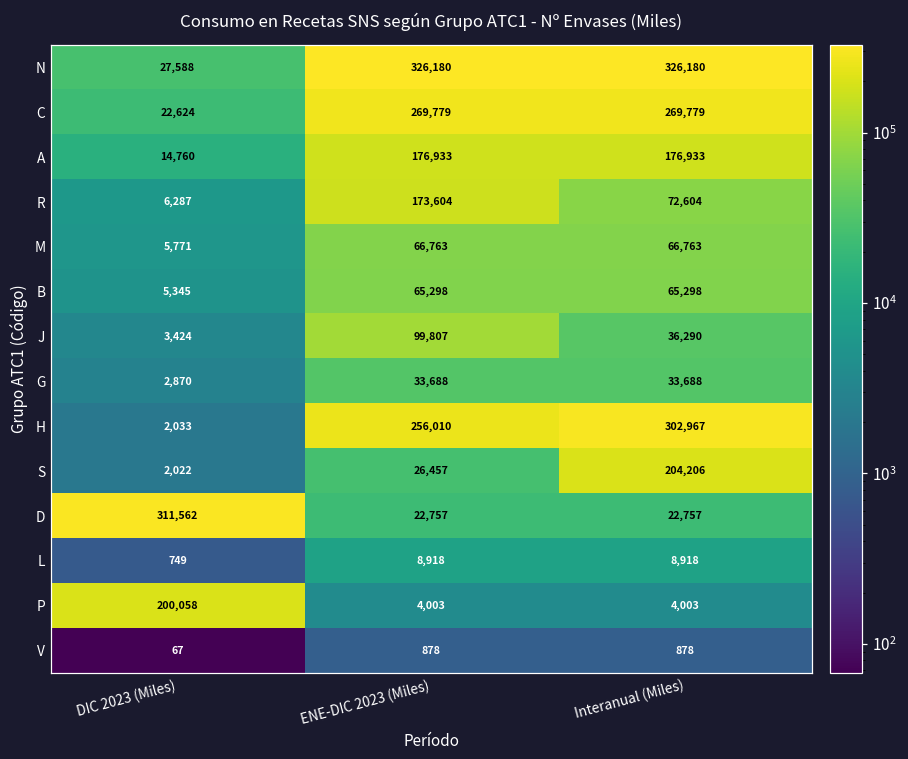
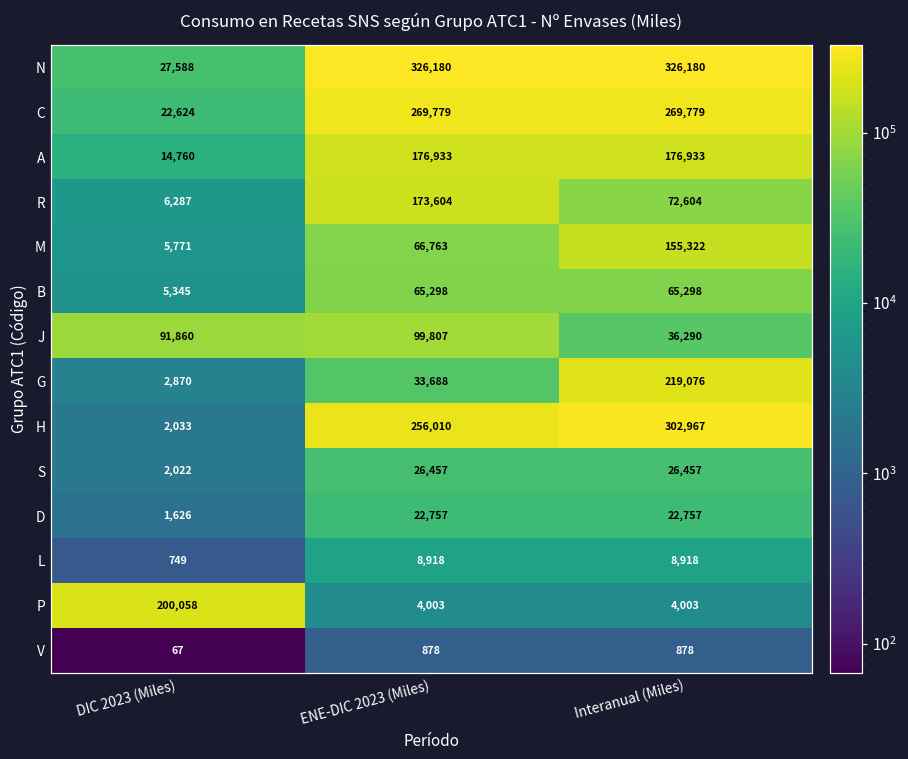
  {
    "N": {
      "DIC 2023 (Miles)": "27,588",
      "ENE-DIC 2023 (Miles)": "326,180",
      "Interanual (Miles)": "326,180"
    },
    "C": {
      "DIC 2023 (Miles)": "22,624",
      "ENE-DIC 2023 (Miles)": "269,779",
      "Interanual (Miles)": "269,779"
    },
    "A": {
      "DIC 2023 (Miles)": "14,760",
      "ENE-DIC 2023 (Miles)": "176,933",
      "Interanual (Miles)": "176,933"
    },
    "R": {
      "DIC 2023 (Miles)": "6,287",
      "ENE-DIC 2023 (Miles)": "173,604",
      "Interanual (Miles)": "72,604"
    },
    "M": {
      "DIC 2023 (Miles)": "5,771",
      "ENE-DIC 2023 (Miles)": "66,763",
-     "Interanual (Miles)": "66,763"
+     "Interanual (Miles)": "155,322"
    },
    "B": {
      "DIC 2023 (Miles)": "5,345",
      "ENE-DIC 2023 (Miles)": "65,298",
      "Interanual (Miles)": "65,298"
    },
    "J": {
-     "DIC 2023 (Miles)": "3,424",
+     "DIC 2023 (Miles)": "91,860",
      "ENE-DIC 2023 (Miles)": "99,807",
      "Interanual (Miles)": "36,290"
    },
    "G": {
      "DIC 2023 (Miles)": "2,870",
      "ENE-DIC 2023 (Miles)": "33,688",
-     "Interanual (Miles)": "33,688"
+     "Interanual (Miles)": "219,076"
    },
    "H": {
      "DIC 2023 (Miles)": "2,033",
      "ENE-DIC 2023 (Miles)": "256,010",
      "Interanual (Miles)": "302,967"
    },
    "S": {
      "DIC 2023 (Miles)": "2,022",
      "ENE-DIC 2023 (Miles)": "26,457",
-     "Interanual (Miles)": "204,206"
+     "Interanual (Miles)": "26,457"
    },
    "D": {
-     "DIC 2023 (Miles)": "311,562",
+     "DIC 2023 (Miles)": "1,626",
      "ENE-DIC 2023 (Miles)": "22,757",
      "Interanual (Miles)": "22,757"
    },
    "L": {
      "DIC 2023 (Miles)": "749",
      "ENE-DIC 2023 (Miles)": "8,918",
      "Interanual (Miles)": "8,918"
    },
    "P": {
      "DIC 2023 (Miles)": "200,058",
      "ENE-DIC 2023 (Miles)": "4,003",
      "Interanual (Miles)": "4,003"
    },
    "V": {
      "DIC 2023 (Miles)": "67",
      "ENE-DIC 2023 (Miles)": "878",
      "Interanual (Miles)": "878"
    }
  }
